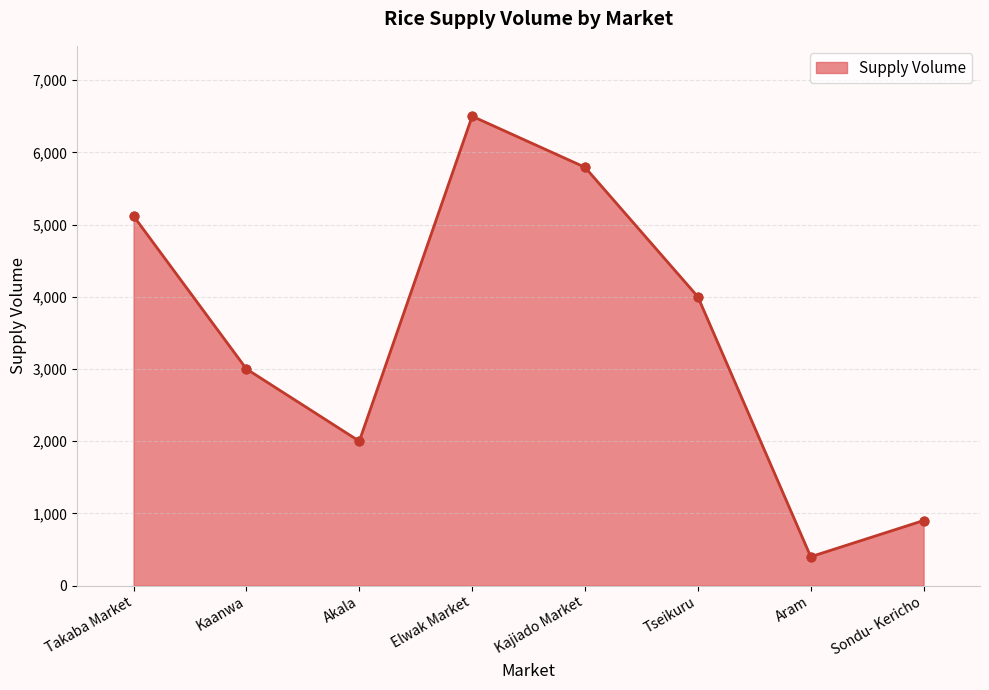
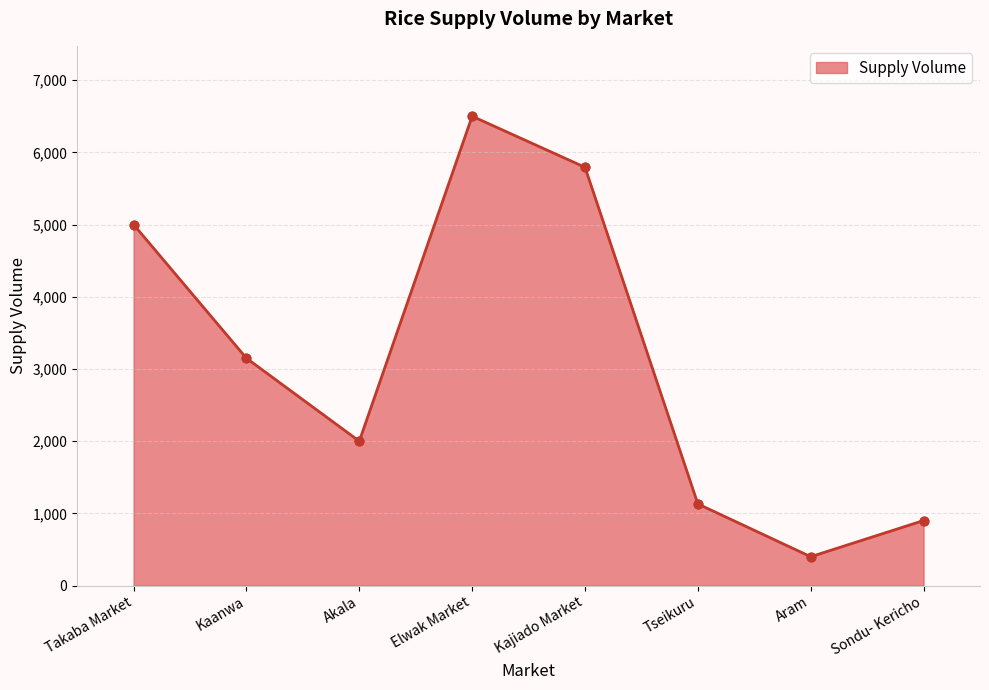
  {
-   "Takaba Market": "5,100",
-   "Kaanwa": "3,000",
+   "Takaba Market": "5,000",
+   "Kaanwa": "3,100",
    "Akala": "2,000",
    "Elwak Market": "6,500",
    "Kajiado Market": "5,800",
-   "Tseikuru": "4,000",
+   "Tseikuru": "1,100",
    "Aram": "400",
    "Sondu- Kericho": "900"
  }
